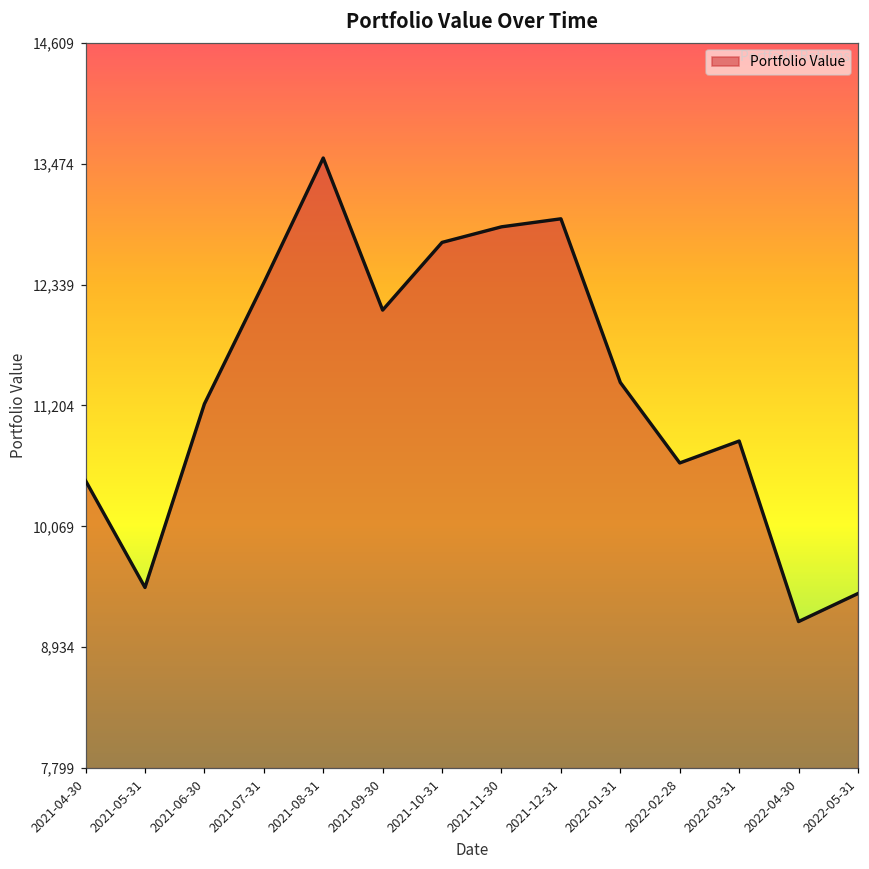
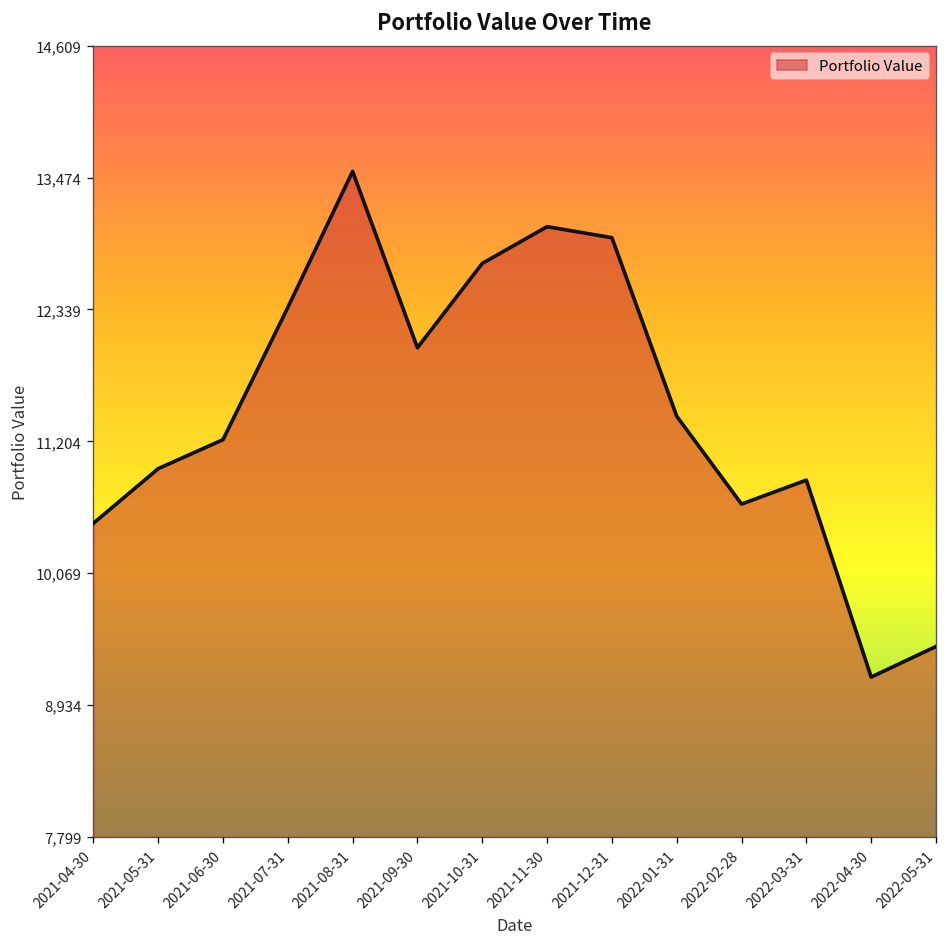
  {
    "2021-04-30": "10,500",
-   "2021-05-31": "9,500",
+   "2021-05-31": "11,000",
    "2021-06-30": "11,200",
    "2021-07-31": "12,400",
    "2021-08-31": "13,500",
-   "2021-09-30": "12,100",
+   "2021-09-30": "12,000",
    "2021-10-31": "12,700",
-   "2021-11-30": "12,900",
+   "2021-11-30": "13,100",
    "2021-12-31": "13,000",
    "2022-01-31": "11,400",
    "2022-02-28": "10,700",
    "2022-03-31": "10,900",
    "2022-04-30": "9,200",
    "2022-05-31": "9,400"
  }
